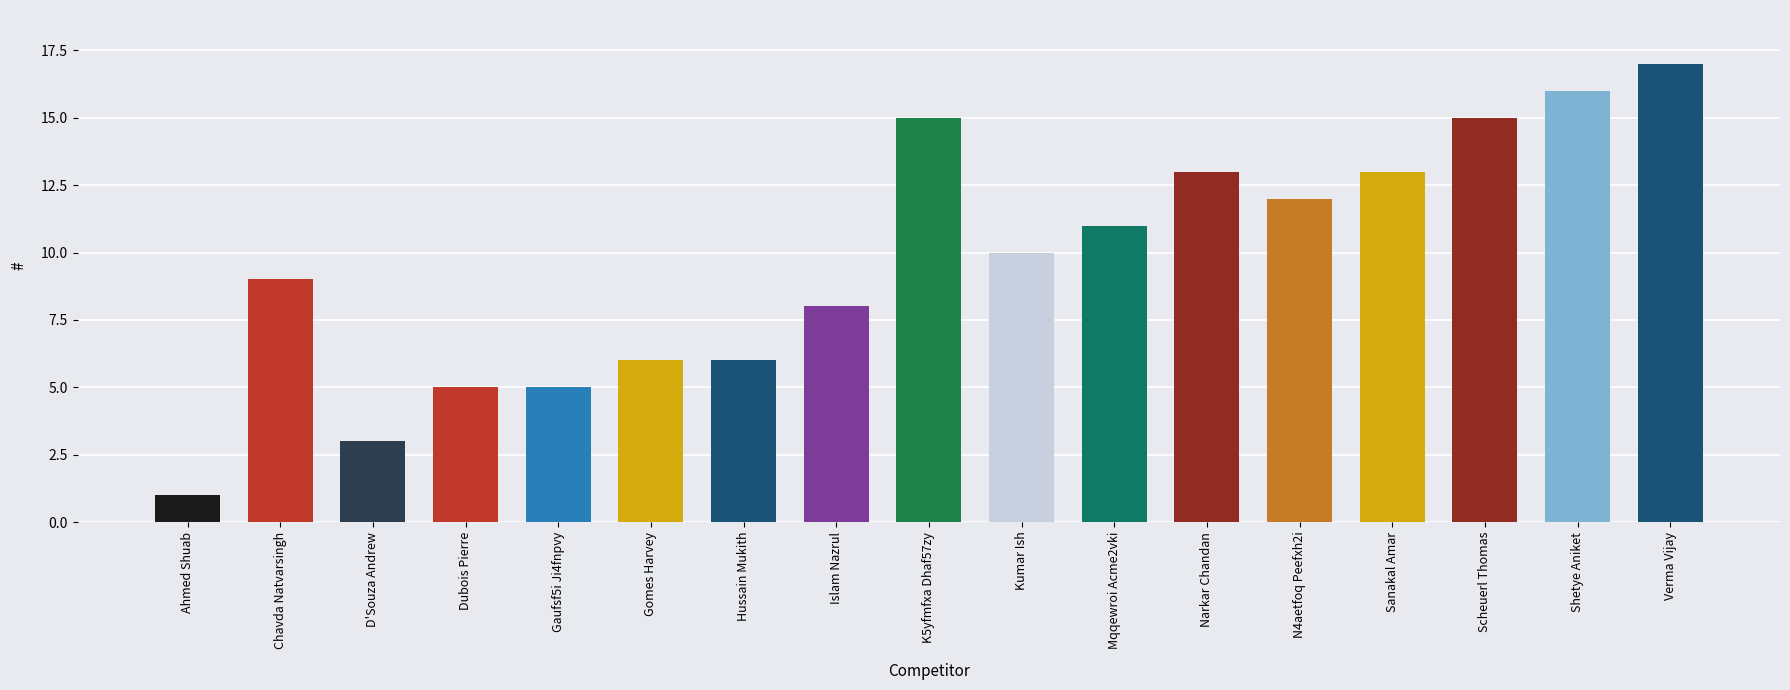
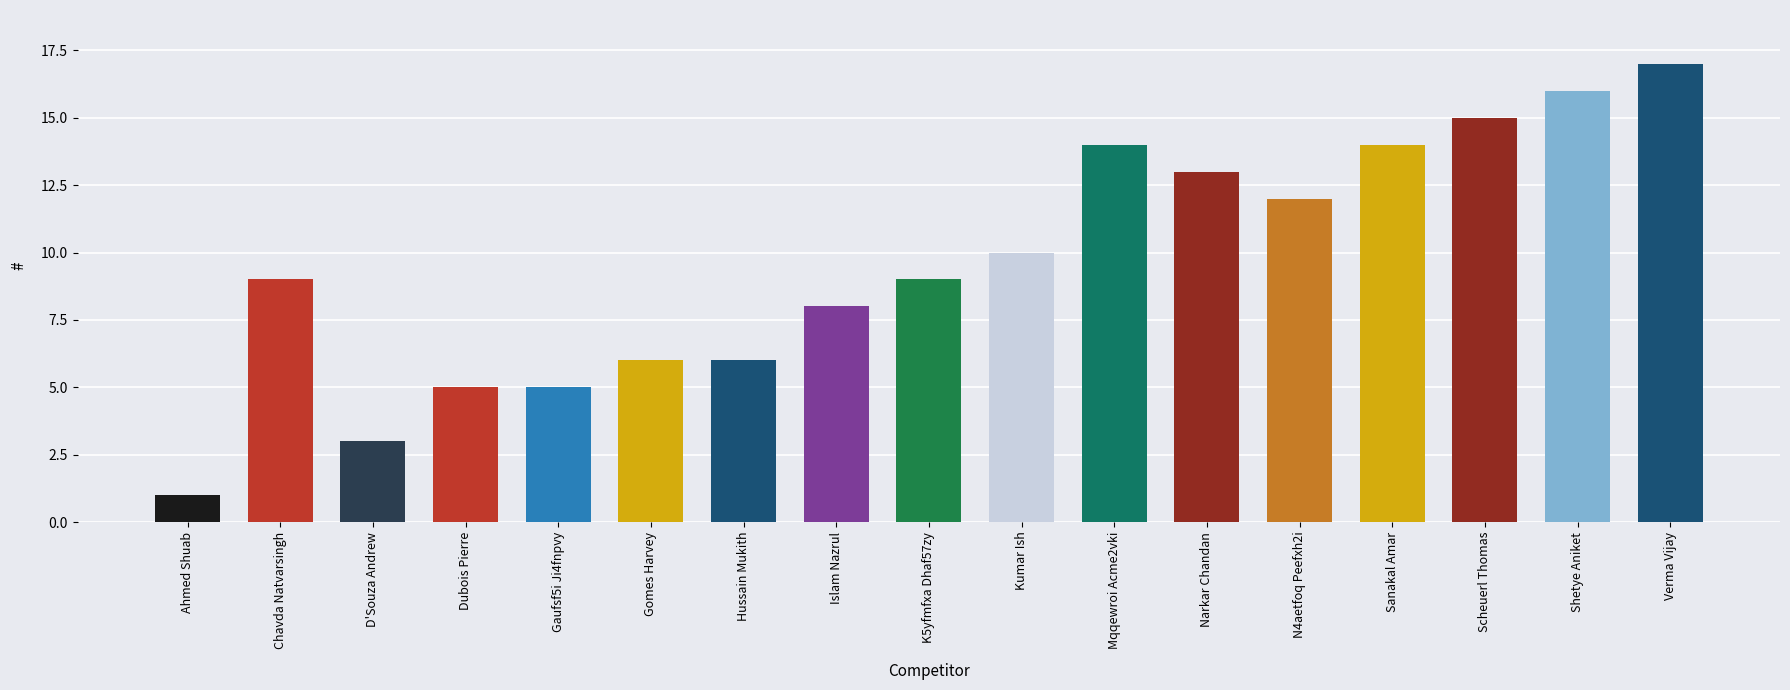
  {
    "Ahmed Shuab": 1,
    "Chavda Natvarsingh": 9,
    "D'Souza Andrew": 3,
    "Dubois Pierre": 5,
    "Gaufsf5i Ji4fnpvy": 5,
    "Gomes Harvey": 6,
    "Hussain Mukith": 6,
    "Islam Nazrul": 8,
-   "K5yfmfxa Dhaf57zy": 15,
+   "K5yfmfxa Dhaf57zy": 9,
    "Kumar Ish": 10,
-   "Mqqewroi Acme2vki": 11,
+   "Mqqewroi Acme2vki": 14,
    "Narkar Chandan": 13,
    "N4aetfoq Peefxh2i": 12,
-   "Sanakal Amar": 13,
+   "Sanakal Amar": 14,
    "Scheuerl Thomas": 15,
    "Shetye Aniket": 16,
    "Verma Vijay": 17
  }
